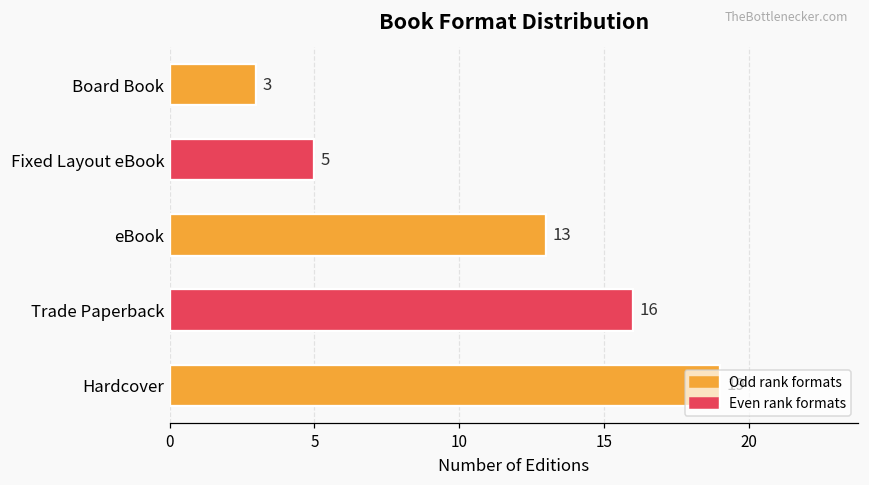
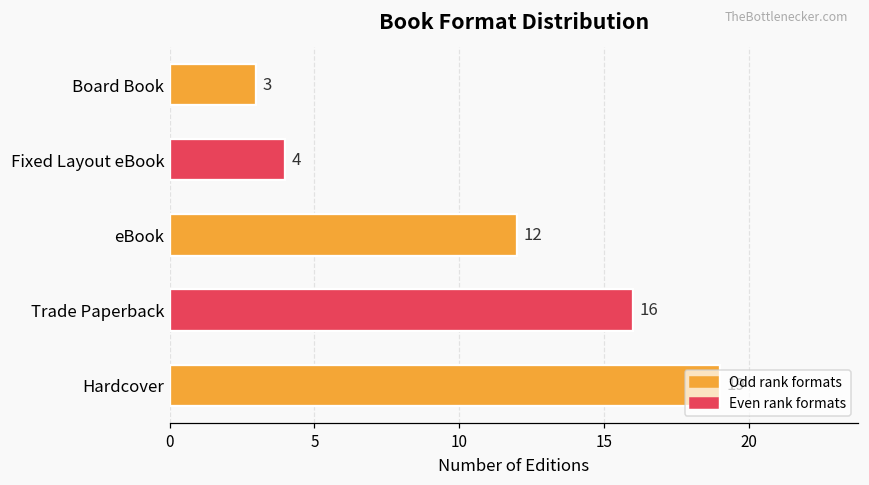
  {
    "Board Book": 3,
-   "Fixed Layout eBook": 5,
-   "eBook": 13,
+   "Fixed Layout eBook": 4,
+   "eBook": 12,
    "Trade Paperback": 16
  }
